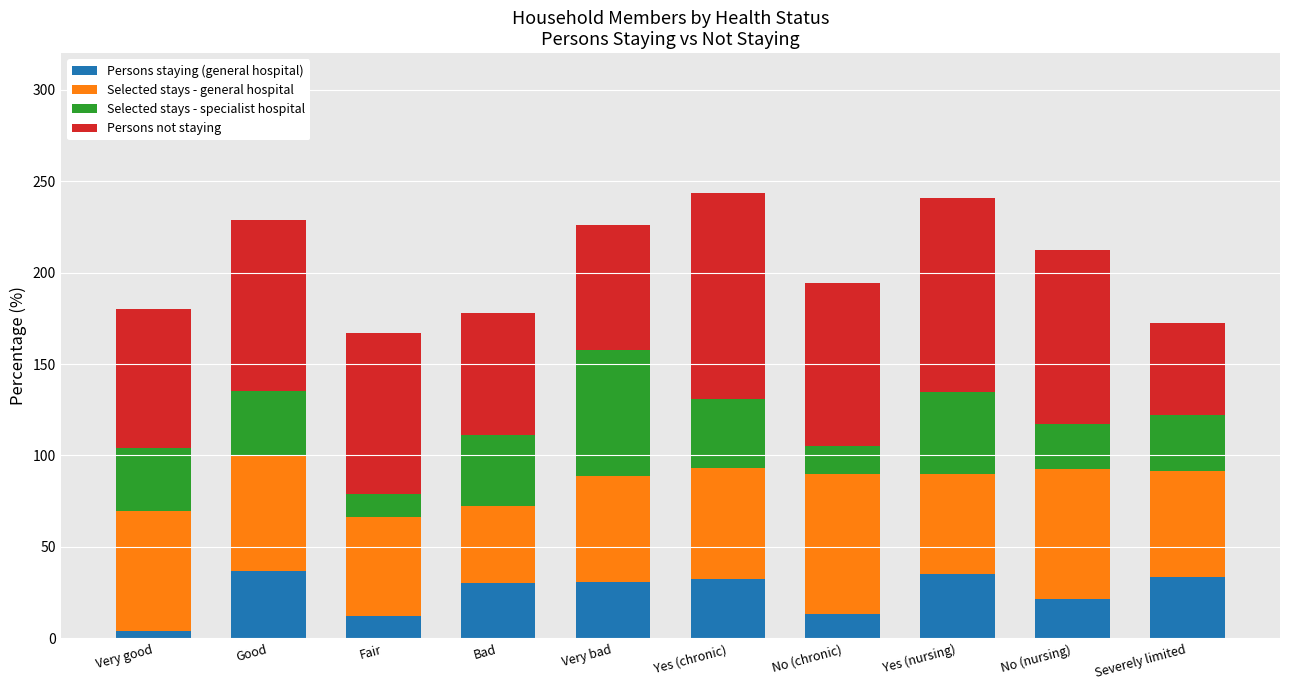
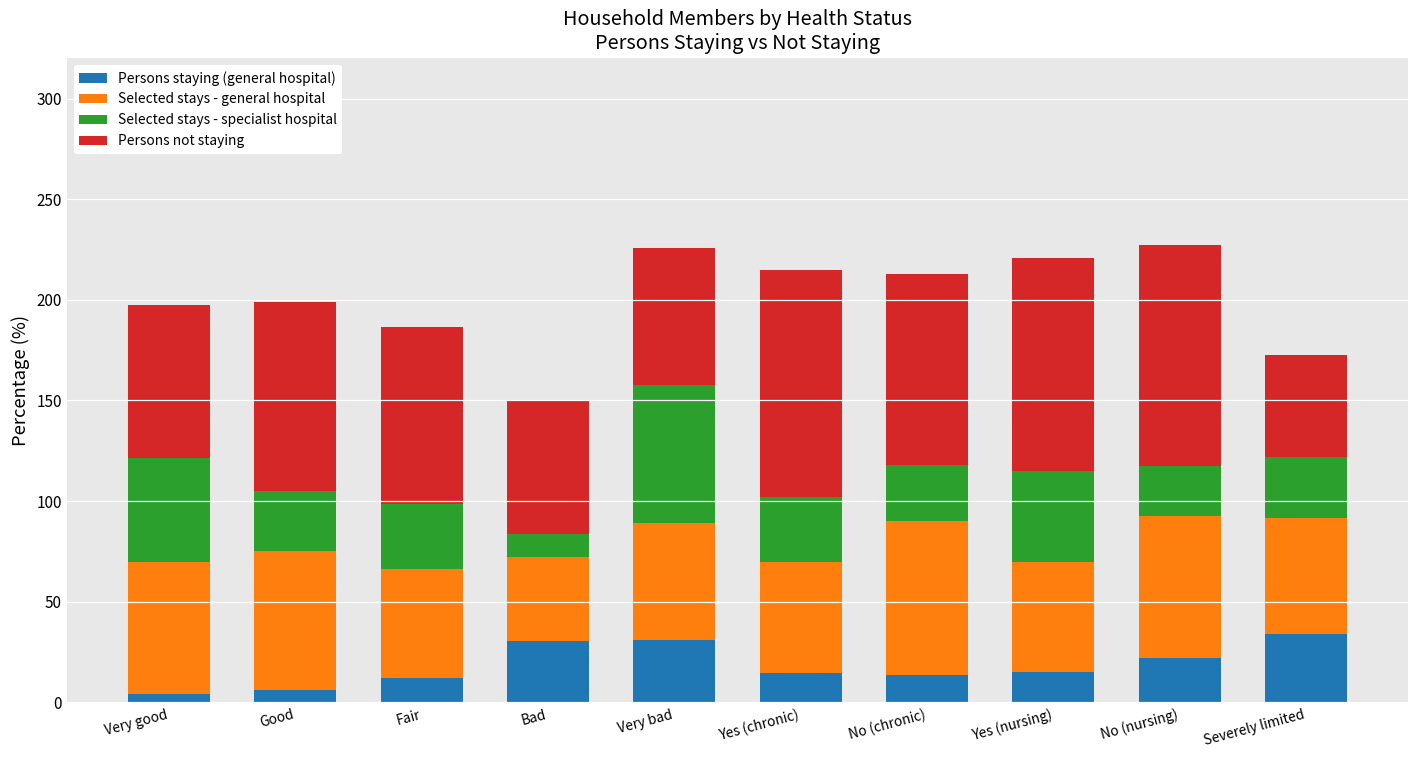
  {
    "Persons staying (general hospital)": {
      "Very good": 4,
-     "Good": 37,
+     "Good": 6,
      "Fair": 12,
      "Bad": 30,
      "Very bad": 31,
-     "Yes (chronic)": 32,
+     "Yes (chronic)": 14,
      "No (chronic)": 13,
-     "Yes (nursing)": 35,
+     "Yes (nursing)": 15,
      "No (nursing)": 22,
      "Severely limited": 34
    },
    "Selected stays - general hospital": {
      "Very good": 66,
-     "Good": 63,
+     "Good": 69,
      "Fair": 54,
      "Bad": 42,
      "Very bad": 58,
-     "Yes (chronic)": 61,
+     "Yes (chronic)": 55,
      "No (chronic)": 77,
      "Yes (nursing)": 55,
      "No (nursing)": 71,
      "Severely limited": 58
    },
    "Selected stays - specialist hospital": {
-     "Very good": 34,
-     "Good": 35,
-     "Fair": 13,
-     "Bad": 39,
+     "Very good": 51,
+     "Good": 30,
+     "Fair": 33,
+     "Bad": 11,
      "Very bad": 68,
-     "Yes (chronic)": 38,
-     "No (chronic)": 15,
+     "Yes (chronic)": 32,
+     "No (chronic)": 28,
      "Yes (nursing)": 45,
      "No (nursing)": 25,
      "Severely limited": 30
    },
    "Persons not staying": {
      "Very good": 76,
      "Good": 94,
      "Fair": 88,
      "Bad": 67,
      "Very bad": 68,
      "Yes (chronic)": 113,
-     "No (chronic)": 89,
+     "No (chronic)": 95,
      "Yes (nursing)": 106,
-     "No (nursing)": 95,
+     "No (nursing)": 110,
      "Severely limited": 50
    }
  }
